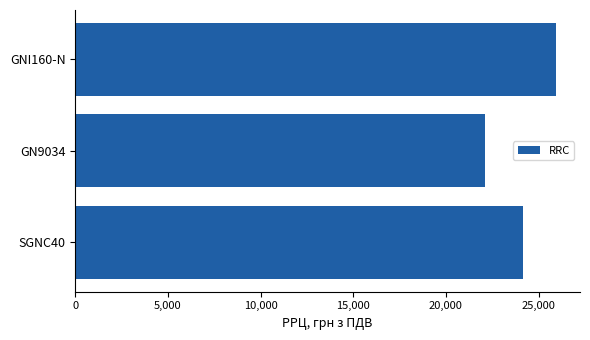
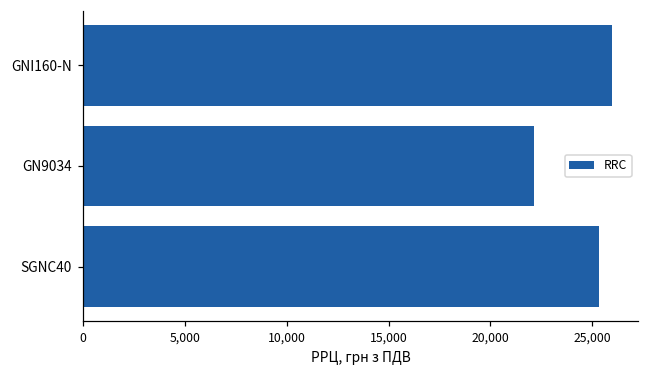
  {
    "GNI160-N": "25,900",
    "GN9034": "22,100",
-   "SGNC40": "24,100"
+   "SGNC40": "25,300"
  }
